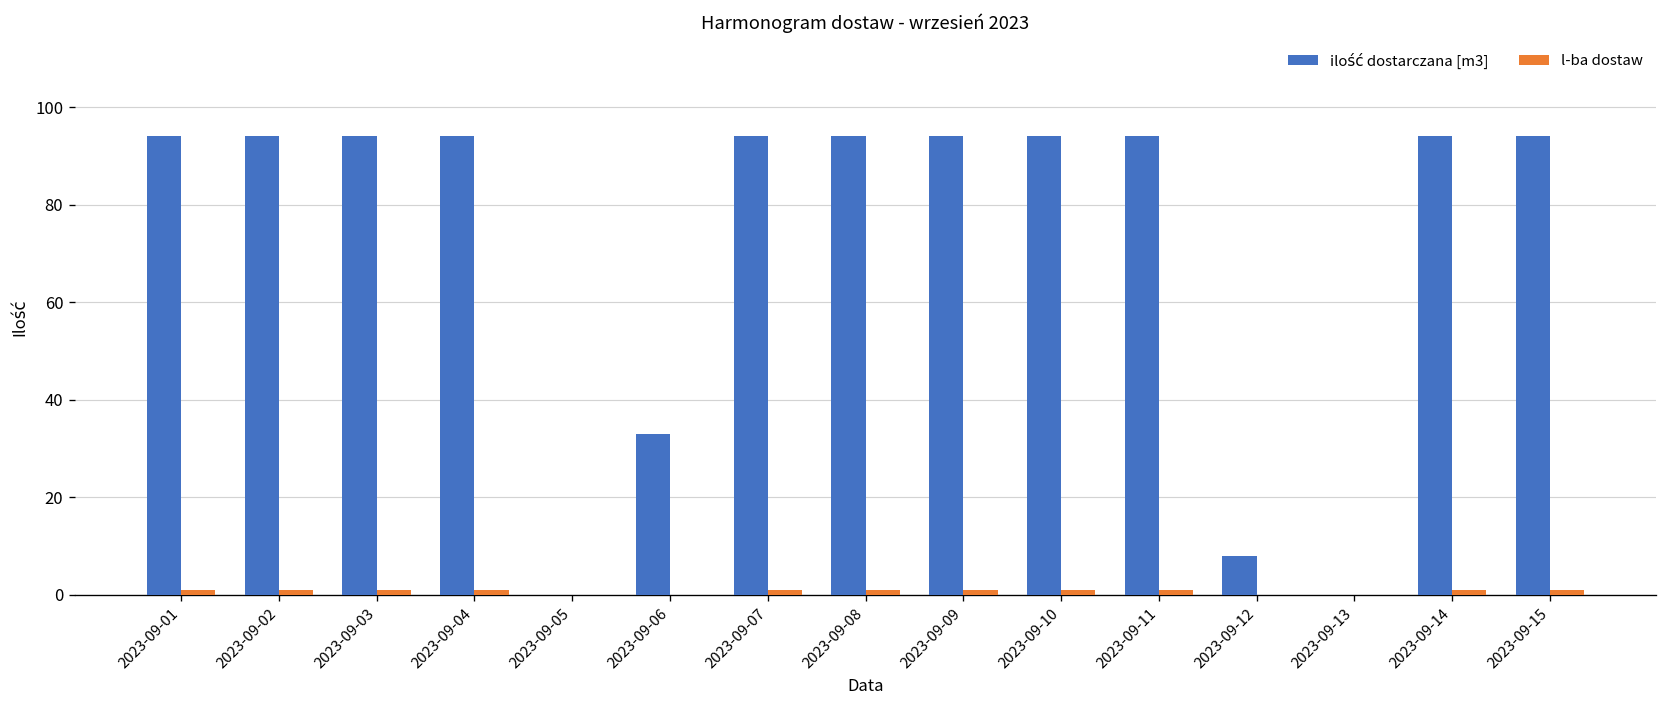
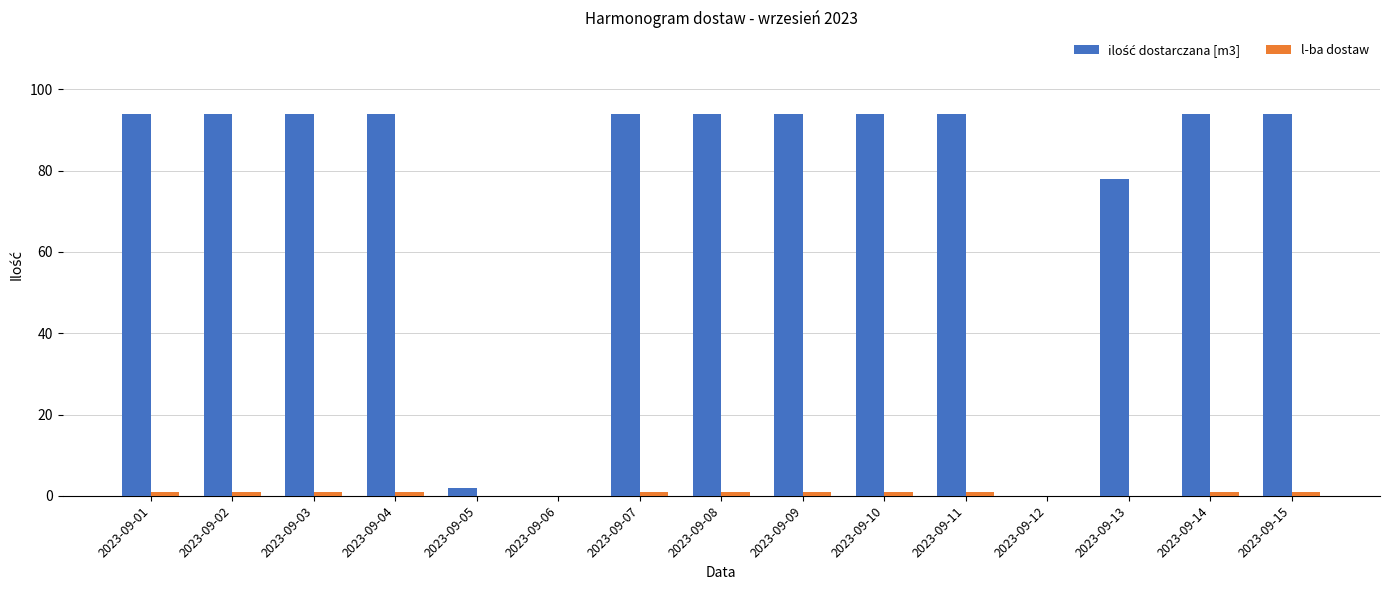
  {
    "ilość dostarczana [m3]": {
      "2023-09-01": 94,
      "2023-09-02": 94,
      "2023-09-03": 94,
      "2023-09-04": 94,
-     "2023-09-05": 0,
-     "2023-09-06": 33,
+     "2023-09-05": 2,
+     "2023-09-06": 0,
      "2023-09-07": 94,
      "2023-09-08": 94,
      "2023-09-09": 94,
      "2023-09-10": 94,
      "2023-09-11": 94,
-     "2023-09-12": 8,
-     "2023-09-13": 0,
+     "2023-09-12": 0,
+     "2023-09-13": 78,
      "2023-09-14": 94,
      "2023-09-15": 94
    },
    "l-ba dostaw": {
      "2023-09-01": 1,
      "2023-09-02": 1,
      "2023-09-03": 1,
      "2023-09-04": 1,
      "2023-09-05": 0,
      "2023-09-06": 0,
      "2023-09-07": 1,
      "2023-09-08": 1,
      "2023-09-09": 1,
      "2023-09-10": 1,
      "2023-09-11": 1,
      "2023-09-12": 0,
      "2023-09-13": 0,
      "2023-09-14": 1,
      "2023-09-15": 1
    }
  }
